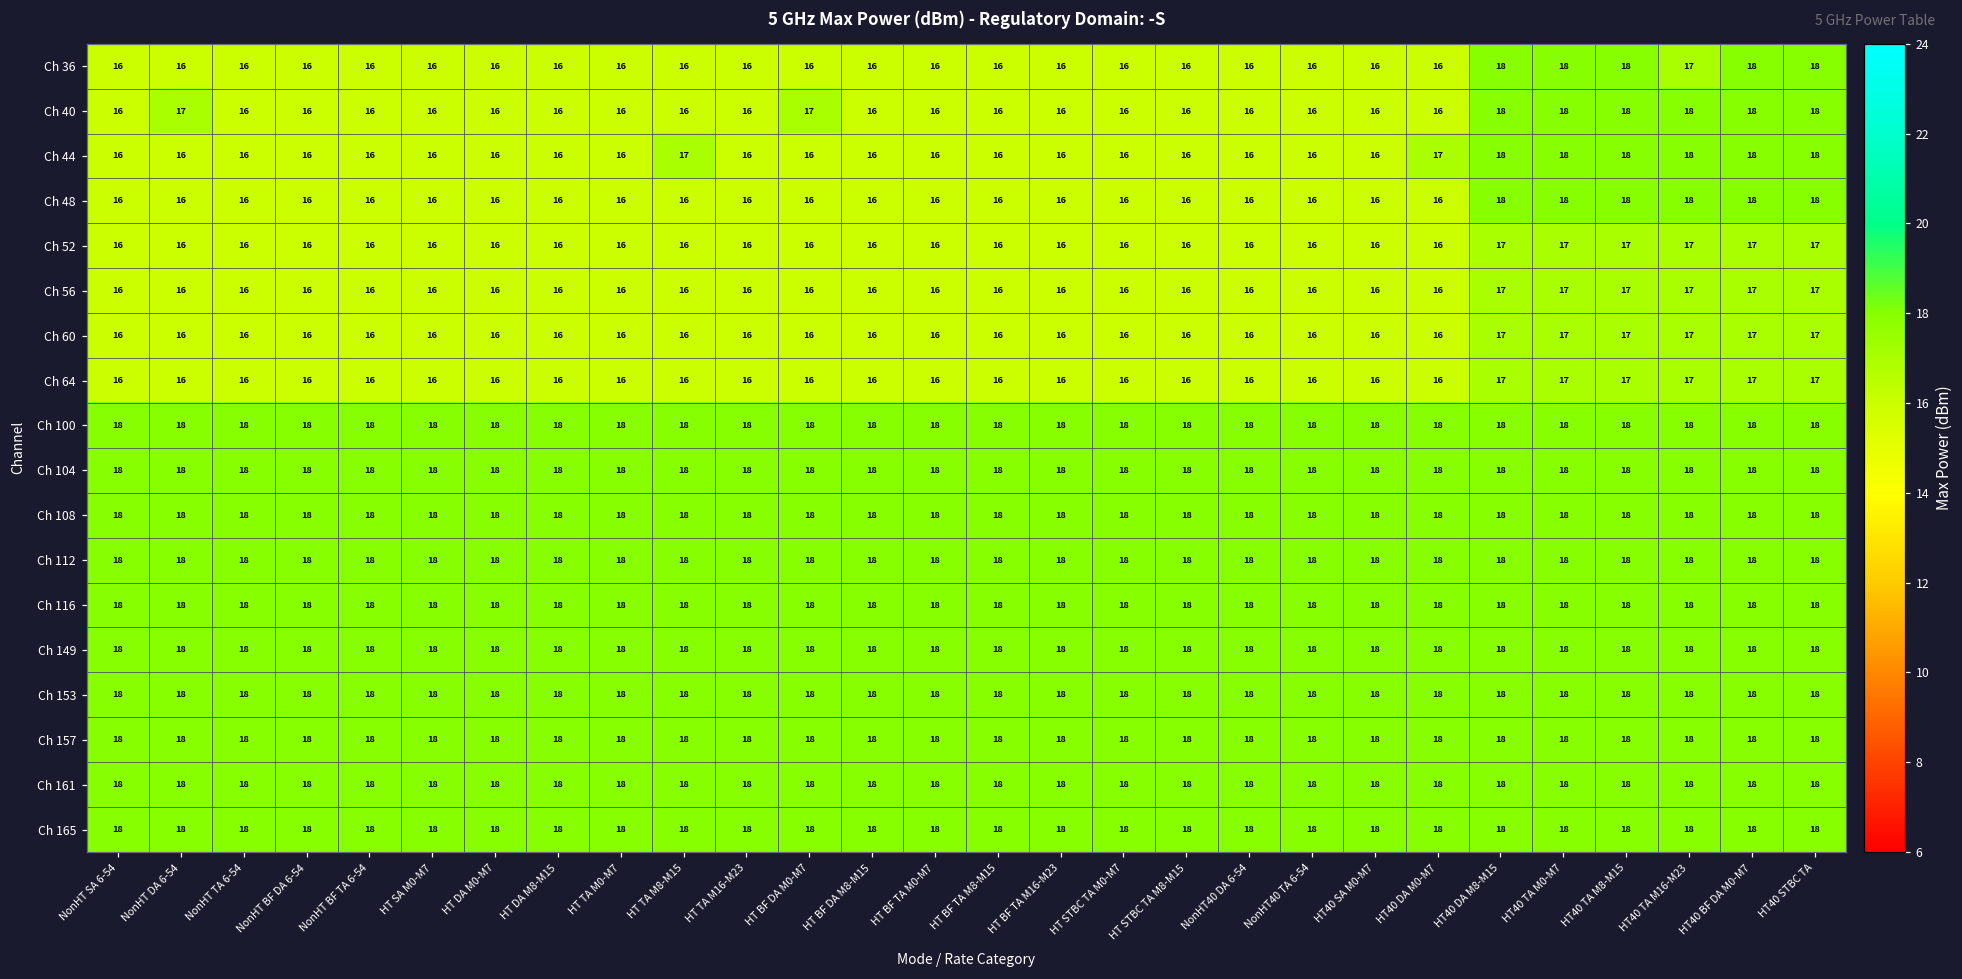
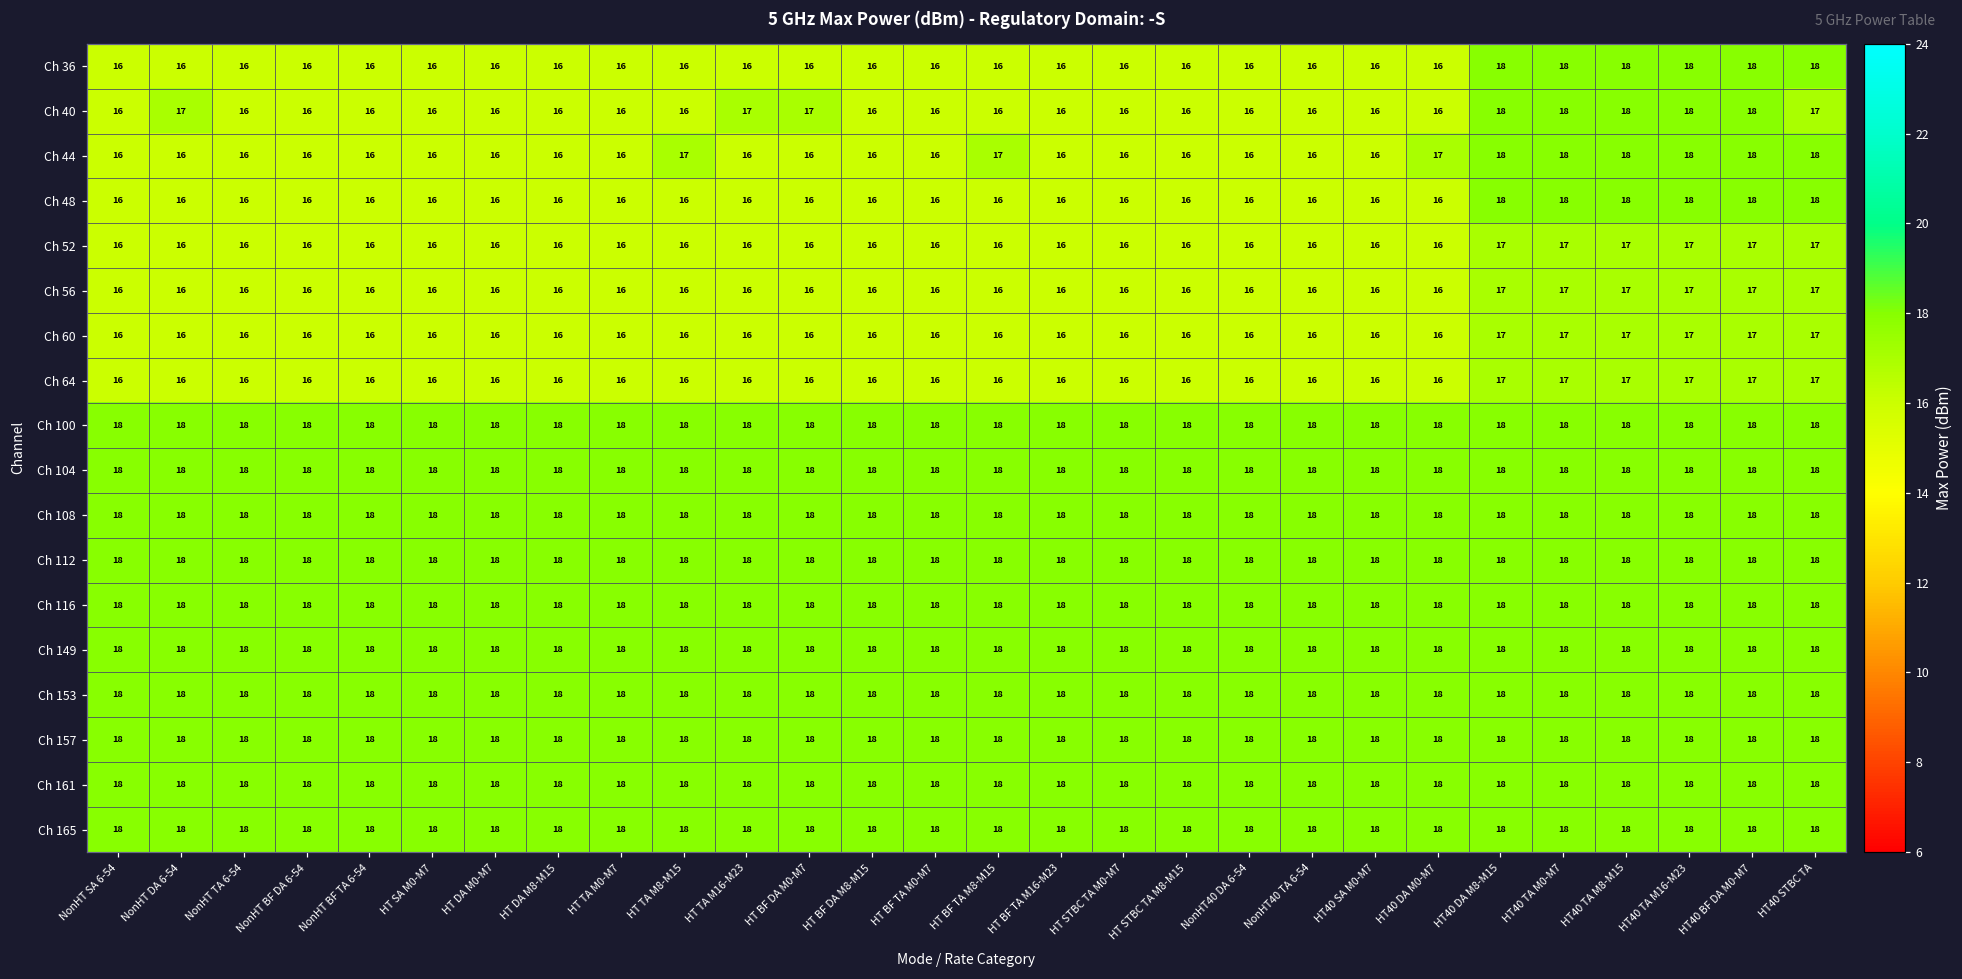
  {
    "Ch 36": {
      "NonHT SA 6-54": 16,
      "NonHT DA 6-54": 16,
      "NonHT TA 6-54": 16,
      "NonHT BF DA 6-54": 16,
      "NonHT BF TA 6-54": 16,
      "HT SA M0-M7": 16,
      "HT DA M0-M7": 16,
      "HT DA M8-M15": 16,
      "HT TA M0-M7": 16,
      "HT TA M8-M15": 16,
      "HT TA M16-M23": 16,
      "HT BF DA M0-M7": 16,
      "HT BF DA M8-M15": 16,
      "HT BF TA M0-M7": 16,
      "HT BF TA M8-M15": 16,
      "HT BF TA M16-M23": 16,
      "HT STBC TA M0-M7": 16,
      "HT STBC TA M8-M15": 16,
      "NonHT40 DA 6-54": 16,
      "NonHT40 TA 6-54": 16,
      "HT40 SA M0-M7": 16,
      "HT40 DA M0-M7": 16,
      "HT40 DA M8-M15": 18,
      "HT40 TA M0-M7": 18,
      "HT40 TA M8-M15": 18,
-     "HT40 TA M16-M23": 17,
+     "HT40 TA M16-M23": 18,
      "HT40 BF DA M0-M7": 18,
      "HT40 STBC TA": 18
    },
    "Ch 40": {
      "NonHT SA 6-54": 16,
      "NonHT DA 6-54": 17,
      "NonHT TA 6-54": 16,
      "NonHT BF DA 6-54": 16,
      "NonHT BF TA 6-54": 16,
      "HT SA M0-M7": 16,
      "HT DA M0-M7": 16,
      "HT DA M8-M15": 16,
      "HT TA M0-M7": 16,
      "HT TA M8-M15": 16,
-     "HT TA M16-M23": 16,
+     "HT TA M16-M23": 17,
      "HT BF DA M0-M7": 17,
      "HT BF DA M8-M15": 16,
      "HT BF TA M0-M7": 16,
      "HT BF TA M8-M15": 16,
      "HT BF TA M16-M23": 16,
      "HT STBC TA M0-M7": 16,
      "HT STBC TA M8-M15": 16,
      "NonHT40 DA 6-54": 16,
      "NonHT40 TA 6-54": 16,
      "HT40 SA M0-M7": 16,
      "HT40 DA M0-M7": 16,
      "HT40 DA M8-M15": 18,
      "HT40 TA M0-M7": 18,
      "HT40 TA M8-M15": 18,
      "HT40 TA M16-M23": 18,
      "HT40 BF DA M0-M7": 18,
-     "HT40 STBC TA": 18
+     "HT40 STBC TA": 17
    },
    "Ch 44": {
      "NonHT SA 6-54": 16,
      "NonHT DA 6-54": 16,
      "NonHT TA 6-54": 16,
      "NonHT BF DA 6-54": 16,
      "NonHT BF TA 6-54": 16,
      "HT SA M0-M7": 16,
      "HT DA M0-M7": 16,
      "HT DA M8-M15": 16,
      "HT TA M0-M7": 16,
      "HT TA M8-M15": 17,
      "HT TA M16-M23": 16,
      "HT BF DA M0-M7": 16,
      "HT BF DA M8-M15": 16,
      "HT BF TA M0-M7": 16,
-     "HT BF TA M8-M15": 16,
+     "HT BF TA M8-M15": 17,
      "HT BF TA M16-M23": 16,
      "HT STBC TA M0-M7": 16,
      "HT STBC TA M8-M15": 16,
      "NonHT40 DA 6-54": 16,
      "NonHT40 TA 6-54": 16,
      "HT40 SA M0-M7": 16,
      "HT40 DA M0-M7": 17,
      "HT40 DA M8-M15": 18,
      "HT40 TA M0-M7": 18,
      "HT40 TA M8-M15": 18,
      "HT40 TA M16-M23": 18,
      "HT40 BF DA M0-M7": 18,
      "HT40 STBC TA": 18
    }
  }
